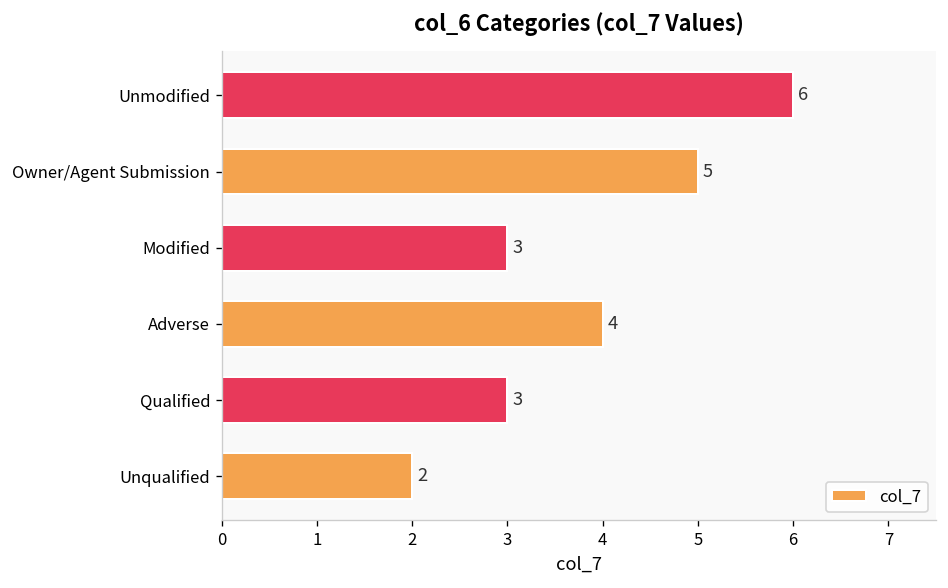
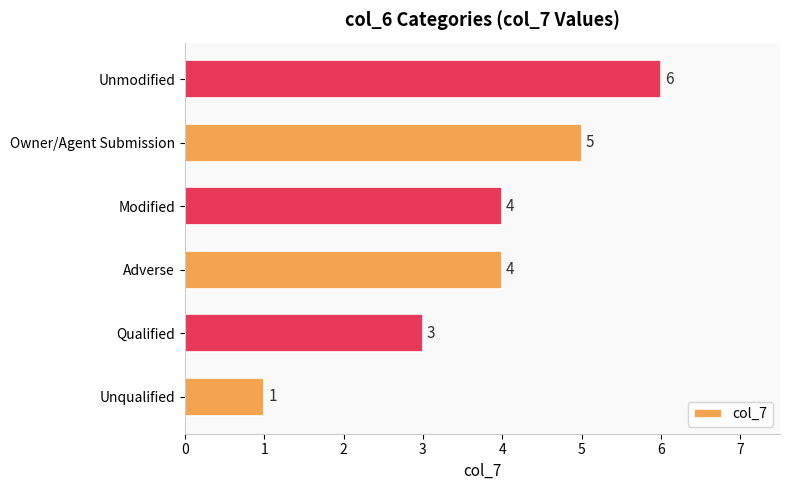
  {
    "Unmodified": 6,
    "Owner/Agent Submission": 5,
-   "Modified": 3,
+   "Modified": 4,
    "Adverse": 4,
    "Qualified": 3,
-   "Unqualified": 2
+   "Unqualified": 1
  }
